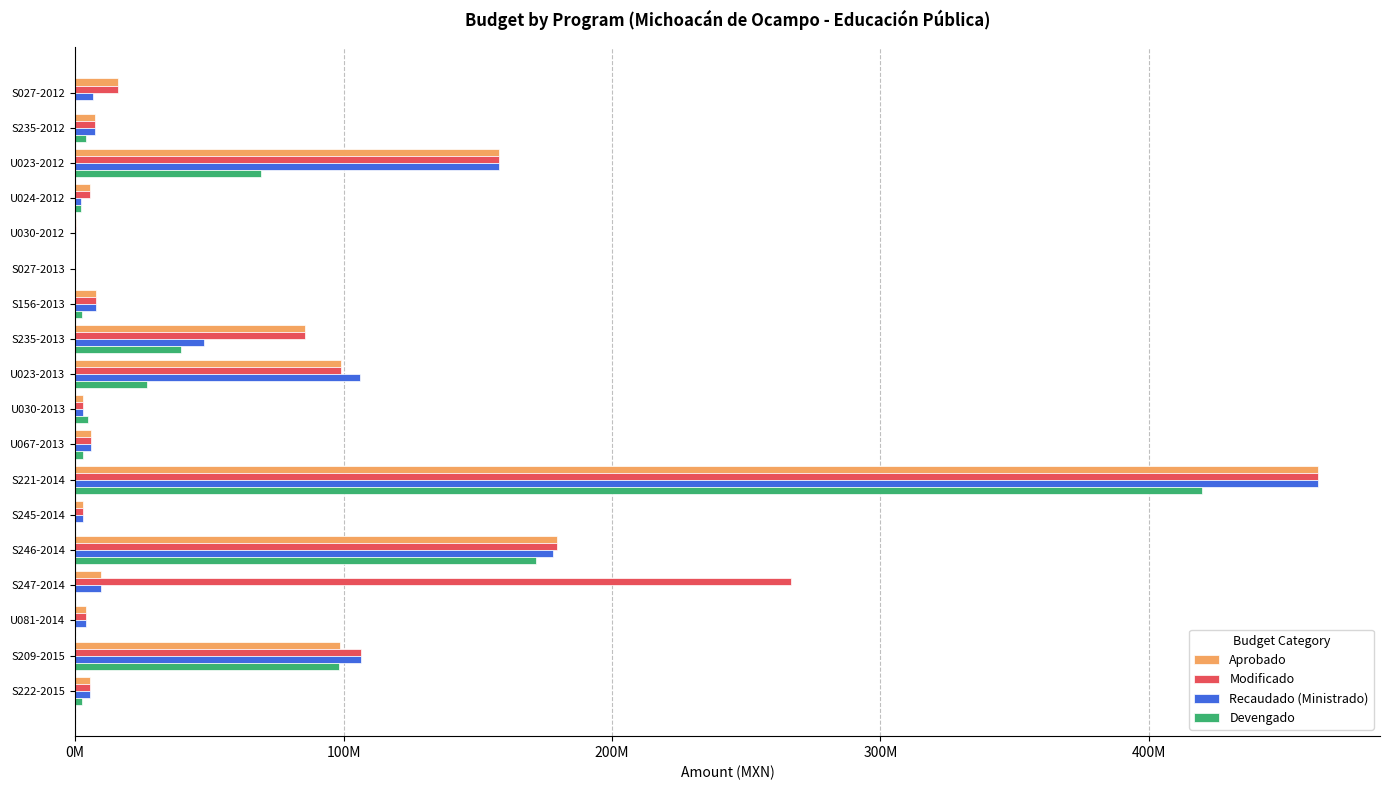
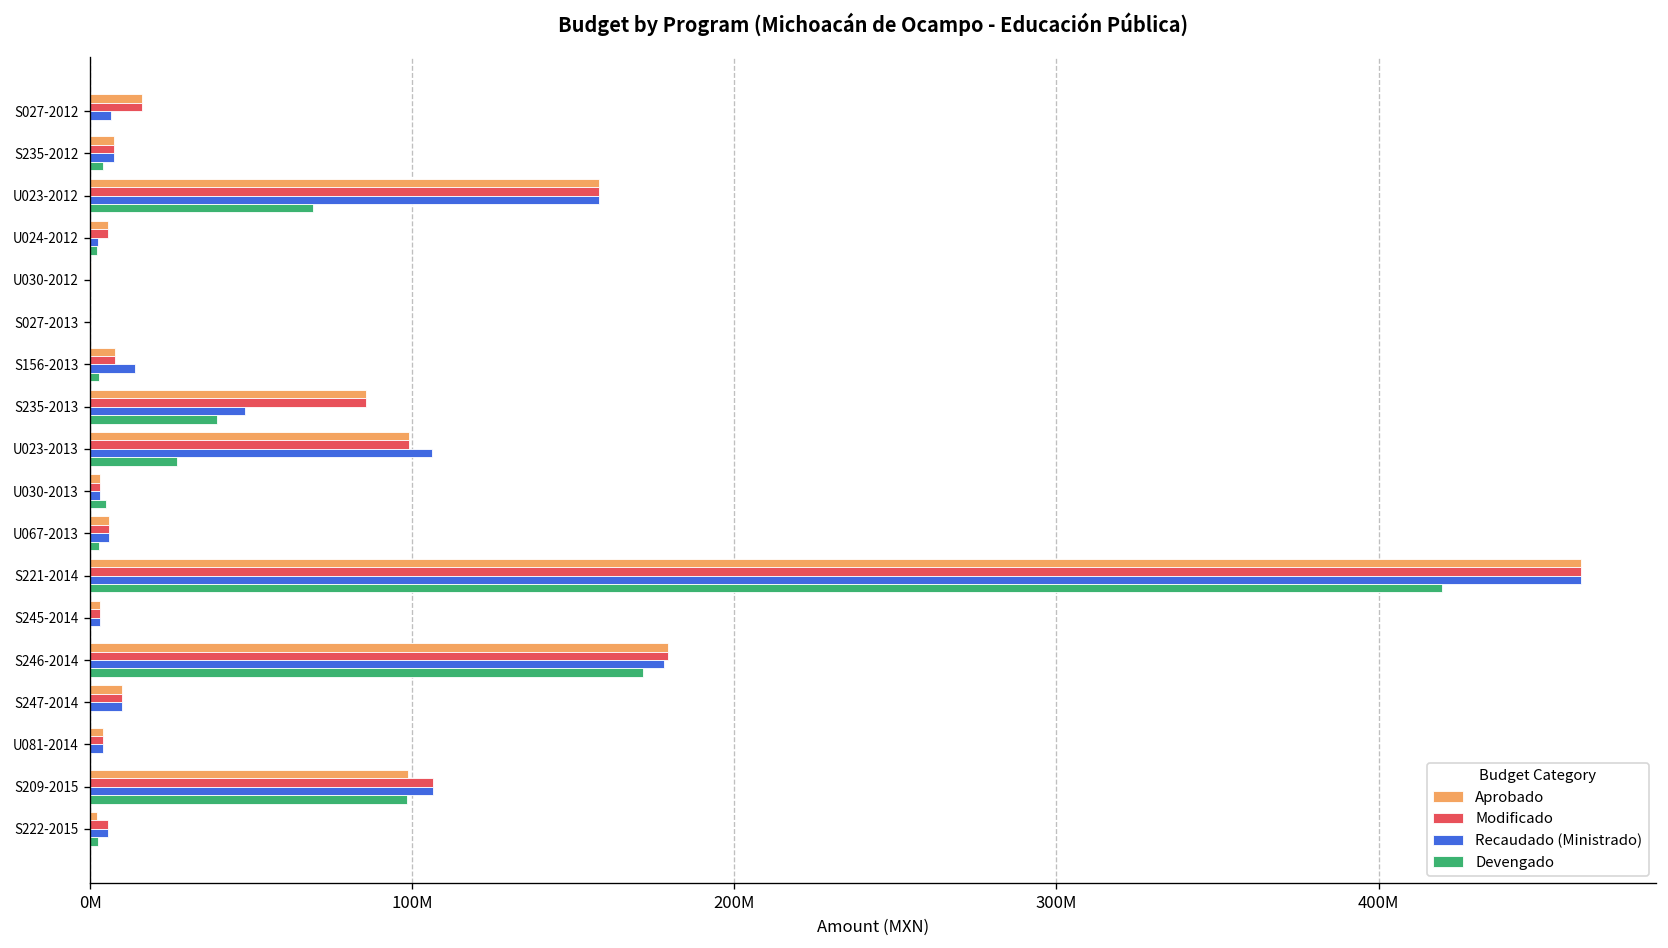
  {
    "Aprobado": {
      "S027-2012": 16000000,
      "S235-2012": 7000000,
      "U023-2012": 158000000,
      "U024-2012": 5000000,
      "S156-2013": 8000000,
      "S235-2013": 86000000,
      "U023-2013": 99000000,
      "U030-2013": 3000000,
      "U067-2013": 6000000,
      "S221-2014": 463000000,
      "S245-2014": 3000000,
      "S246-2014": 179000000,
      "S247-2014": 10000000,
      "U081-2014": 4000000,
      "S209-2015": 99000000,
-     "S222-2015": 6000000
+     "S222-2015": 2000000
    },
    "Modificado": {
      "S027-2012": 16000000,
      "S235-2012": 7000000,
      "U023-2012": 158000000,
      "U024-2012": 5000000,
      "S156-2013": 8000000,
      "S235-2013": 86000000,
      "U023-2013": 99000000,
      "U030-2013": 3000000,
      "U067-2013": 6000000,
      "S221-2014": 463000000,
      "S245-2014": 3000000,
      "S246-2014": 179000000,
-     "S247-2014": 267000000,
+     "S247-2014": 10000000,
      "U081-2014": 4000000,
      "S209-2015": 107000000,
      "S222-2015": 6000000
    },
    "Recaudado (Ministrado)": {
      "S027-2012": 7000000,
      "S235-2012": 7000000,
      "U023-2012": 158000000,
      "U024-2012": 2000000,
-     "S156-2013": 8000000,
+     "S156-2013": 14000000,
      "S235-2013": 48000000,
      "U023-2013": 106000000,
      "U030-2013": 3000000,
      "U067-2013": 6000000,
      "S221-2014": 463000000,
      "S245-2014": 3000000,
      "S246-2014": 178000000,
      "S247-2014": 10000000,
      "U081-2014": 4000000,
      "S209-2015": 107000000,
      "S222-2015": 6000000
    },
    "Devengado": {
      "S027-2012": 0,
      "S235-2012": 4000000,
      "U023-2012": 69000000,
      "U024-2012": 2000000,
      "U030-2012": 0,
      "S027-2013": 0,
      "S156-2013": 3000000,
      "S235-2013": 39000000,
      "U023-2013": 27000000,
      "U030-2013": 5000000,
      "U067-2013": 3000000,
      "S221-2014": 420000000,
      "S245-2014": 0,
      "S246-2014": 172000000,
      "S247-2014": 0,
      "U081-2014": 0,
      "S209-2015": 98000000,
      "S222-2015": 2000000
    }
  }
